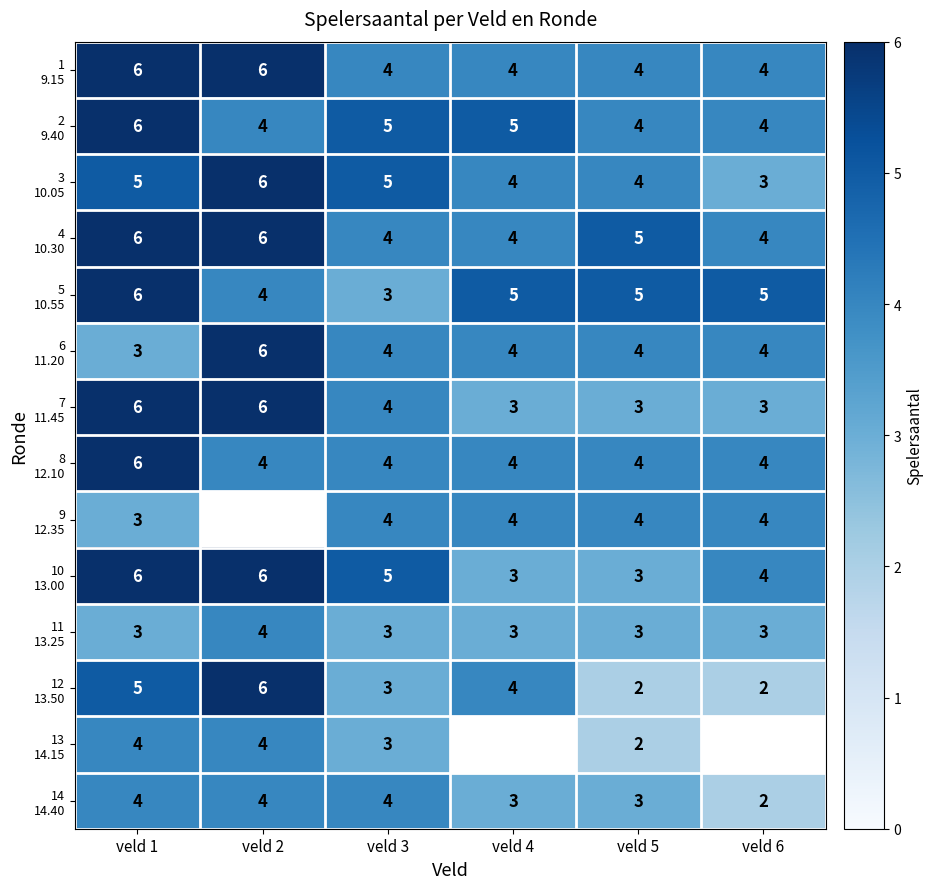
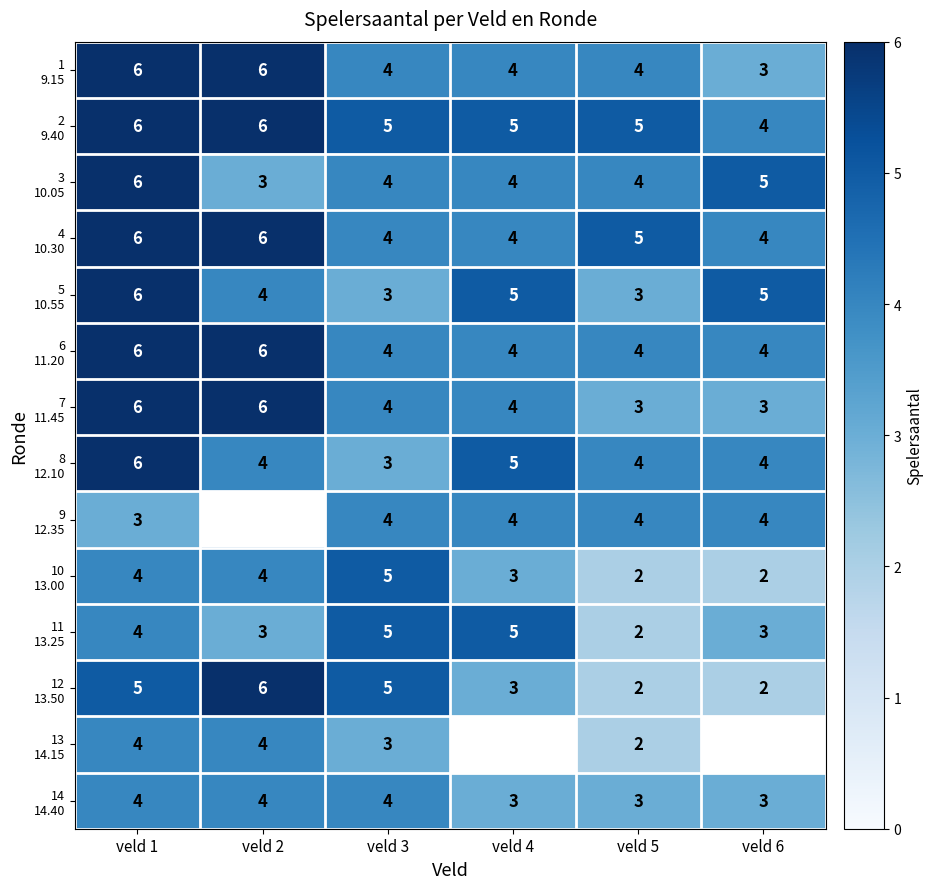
  {
    "1 9.15": {
      "veld 1": 6,
      "veld 2": 6,
      "veld 3": 4,
      "veld 4": 4,
      "veld 5": 4,
-     "veld 6": 4
+     "veld 6": 3
    },
    "2 9.40": {
      "veld 1": 6,
-     "veld 2": 4,
+     "veld 2": 6,
      "veld 3": 5,
      "veld 4": 5,
-     "veld 5": 4,
+     "veld 5": 5,
      "veld 6": 4
    },
    "3 10.05": {
-     "veld 1": 5,
-     "veld 2": 6,
-     "veld 3": 5,
+     "veld 1": 6,
+     "veld 2": 3,
+     "veld 3": 4,
      "veld 4": 4,
      "veld 5": 4,
-     "veld 6": 3
+     "veld 6": 5
    },
    "4 10.30": {
      "veld 1": 6,
      "veld 2": 6,
      "veld 3": 4,
      "veld 4": 4,
      "veld 5": 5,
      "veld 6": 4
    },
    "5 10.55": {
      "veld 1": 6,
      "veld 2": 4,
      "veld 3": 3,
      "veld 4": 5,
-     "veld 5": 5,
+     "veld 5": 3,
      "veld 6": 5
    },
    "6 11.20": {
-     "veld 1": 3,
+     "veld 1": 6,
      "veld 2": 6,
      "veld 3": 4,
      "veld 4": 4,
      "veld 5": 4,
      "veld 6": 4
    },
    "7 11.45": {
      "veld 1": 6,
      "veld 2": 6,
      "veld 3": 4,
-     "veld 4": 3,
+     "veld 4": 4,
      "veld 5": 3,
      "veld 6": 3
    },
    "8 12.10": {
      "veld 1": 6,
      "veld 2": 4,
-     "veld 3": 4,
-     "veld 4": 4,
+     "veld 3": 3,
+     "veld 4": 5,
      "veld 5": 4,
      "veld 6": 4
    },
    "9 12.35": {
      "veld 1": 3,
      "veld 3": 4,
      "veld 4": 4,
      "veld 5": 4,
      "veld 6": 4
    },
    "10 13.00": {
-     "veld 1": 6,
-     "veld 2": 6,
+     "veld 1": 4,
+     "veld 2": 4,
      "veld 3": 5,
      "veld 4": 3,
-     "veld 5": 3,
-     "veld 6": 4
+     "veld 5": 2,
+     "veld 6": 2
    },
    "11 13.25": {
-     "veld 1": 3,
-     "veld 2": 4,
-     "veld 3": 3,
-     "veld 4": 3,
-     "veld 5": 3,
+     "veld 1": 4,
+     "veld 2": 3,
+     "veld 3": 5,
+     "veld 4": 5,
+     "veld 5": 2,
      "veld 6": 3
    },
    "12 13.50": {
      "veld 1": 5,
      "veld 2": 6,
-     "veld 3": 3,
-     "veld 4": 4,
+     "veld 3": 5,
+     "veld 4": 3,
      "veld 5": 2,
      "veld 6": 2
    },
    "13 14.15": {
      "veld 1": 4,
      "veld 2": 4,
      "veld 3": 3,
      "veld 5": 2
    },
    "14 14.40": {
      "veld 1": 4,
      "veld 2": 4,
      "veld 3": 4,
      "veld 4": 3,
      "veld 5": 3,
-     "veld 6": 2
+     "veld 6": 3
    }
  }
